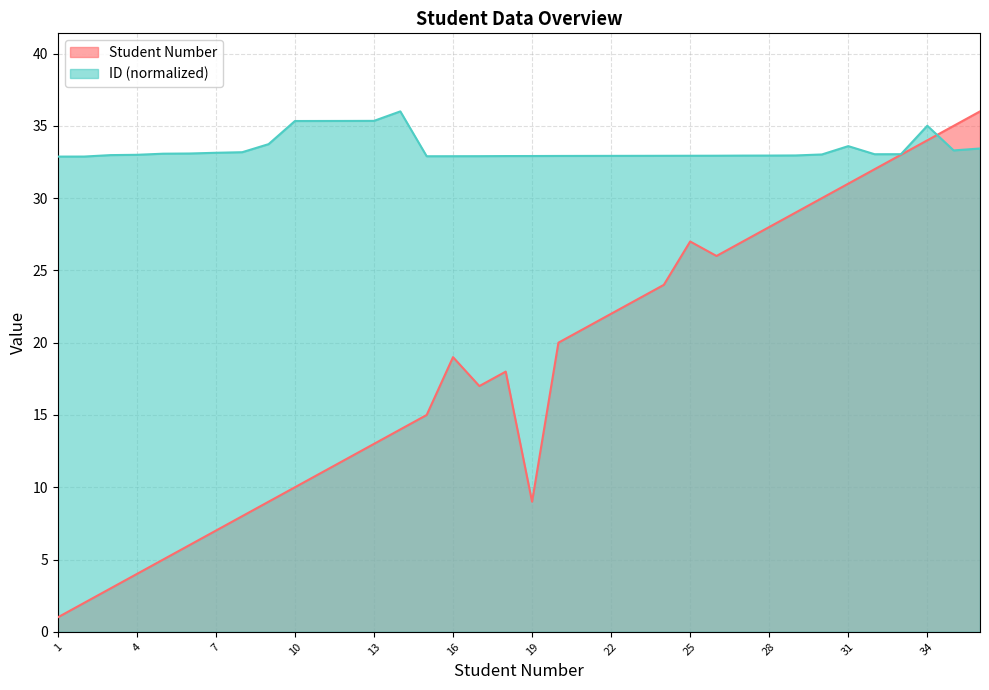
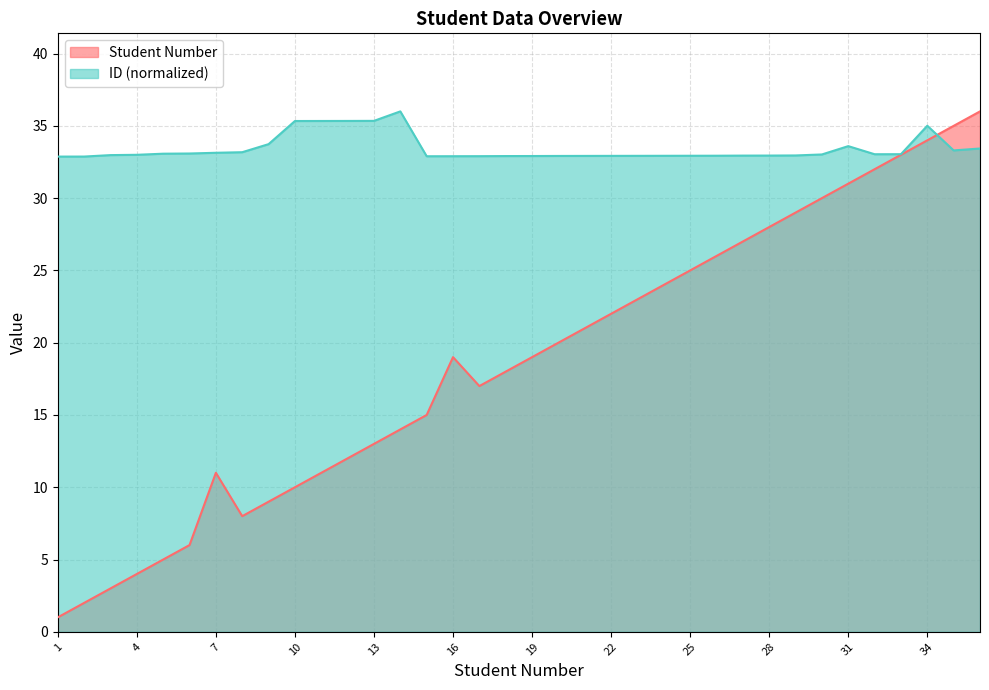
  {
    "Student Number": {
      "1": 1,
      "4": 4,
-     "7": 7,
+     "7": 11,
      "10": 10,
      "13": 13,
      "16": 19,
-     "19": 9,
+     "19": 19,
      "22": 22,
-     "25": 27,
+     "25": 25,
      "28": 28,
      "31": 31,
      "34": 34
    },
    "ID (normalized)": {
      "1": 33,
      "4": 33,
      "7": 33,
      "10": 35.3,
      "13": 35.3,
      "16": 33,
      "19": 33,
      "22": 33,
      "25": 33,
      "28": 33,
      "31": 33.6,
      "34": 35
    }
  }
